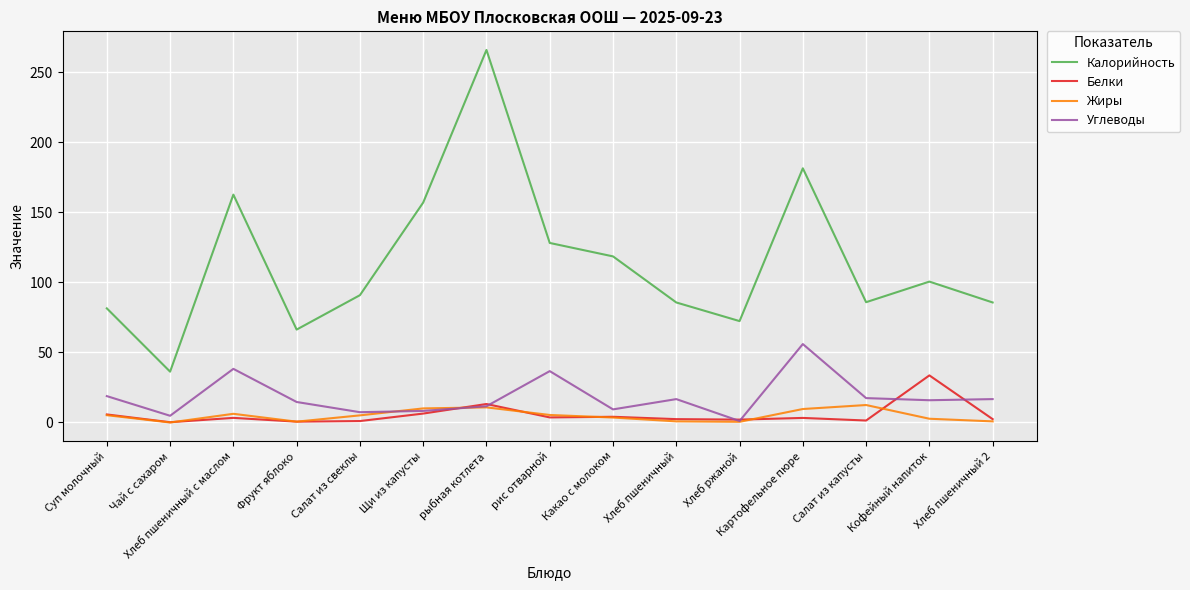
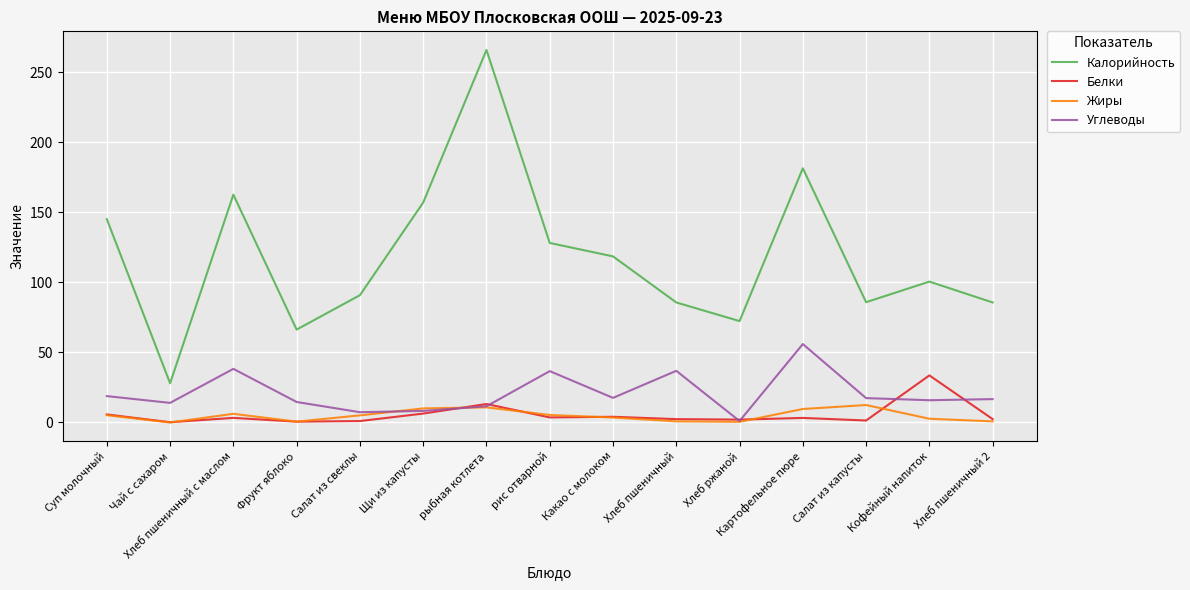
  {
    "Калорийность": {
-     "Суп молочный": 82,
-     "Чай с сахаром": 36,
+     "Суп молочный": 145,
+     "Чай с сахаром": 28,
      "Хлеб пшеничный с маслом": 163,
      "Фрукт яблоко": 66,
      "Салат из свеклы": 91,
      "Щи из капусты": 157,
      "рыбная котлета": 266,
      "рис отварной": 128,
      "Какао с молоком": 119,
      "Хлеб пшеничный": 86,
      "Хлеб ржаной": 72,
      "Картофельное пюре": 182,
      "Салат из капусты": 86,
      "Кофейный напиток": 101,
      "Хлеб пшеничный 2": 86
    },
    "Белки": {
      "Хлеб пшеничный с маслом": 3,
      "Салат из свеклы": 1,
      "Щи из капусты": 6,
      "Картофельное пюре": 3,
      "Салат из капусты": 1,
      "Кофейный напиток": 34
    },
    "Жиры": {
      "Хлеб пшеничный с маслом": 6,
      "Салат из свеклы": 5,
      "Картофельное пюре": 10,
      "Салат из капусты": 12,
      "Кофейный напиток": 3
    },
    "Углеводы": {
      "Суп молочный": 19,
-     "Чай с сахаром": 5,
+     "Чай с сахаром": 14,
      "Хлеб пшеничный с маслом": 38,
      "Фрукт яблоко": 15,
      "Салат из свеклы": 7,
      "рис отварной": 37,
-     "Какао с молоком": 9,
-     "Хлеб пшеничный": 17,
+     "Какао с молоком": 18,
+     "Хлеб пшеничный": 37,
      "Картофельное пюре": 56,
      "Салат из капусты": 17,
      "Кофейный напиток": 16,
      "Хлеб пшеничный 2": 17
    }
  }
